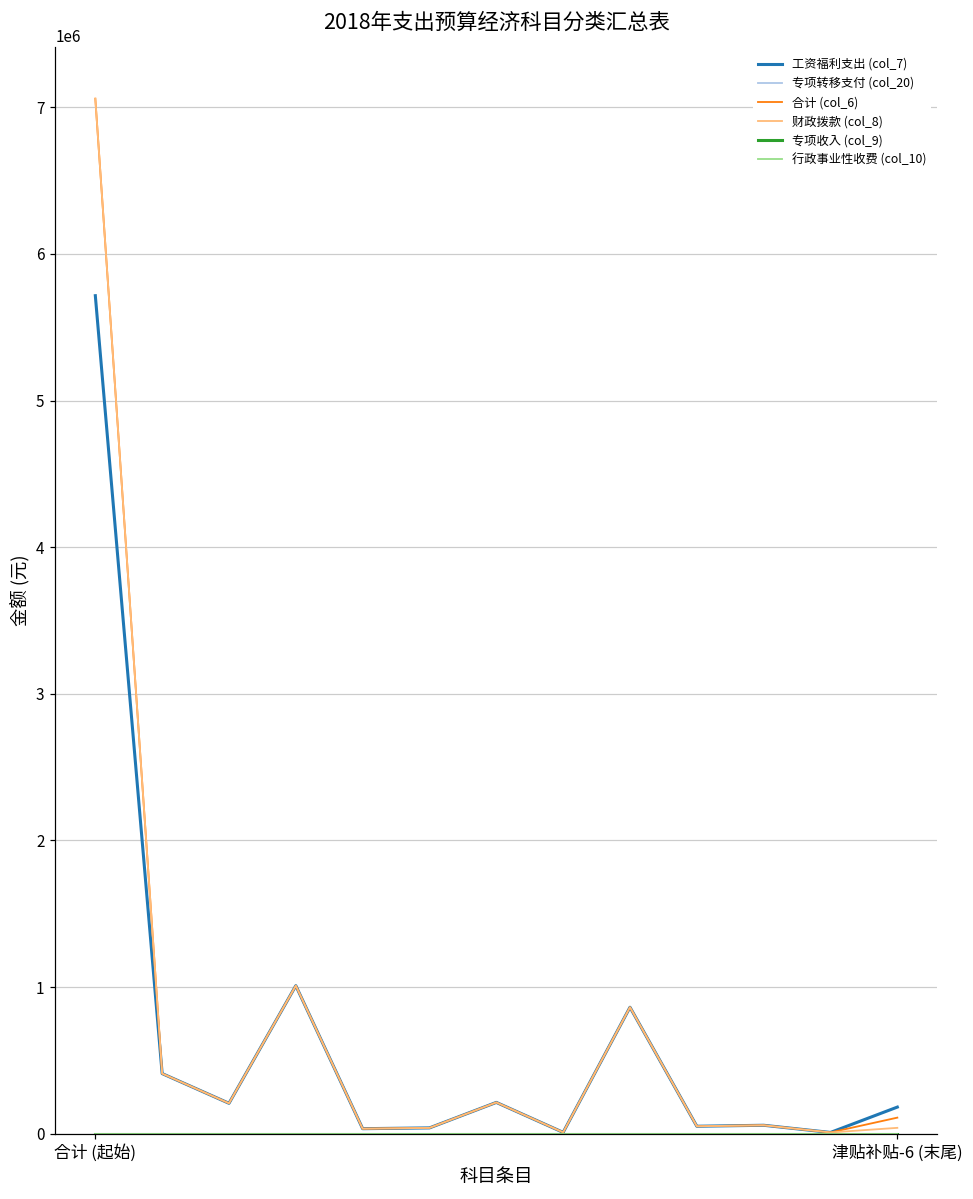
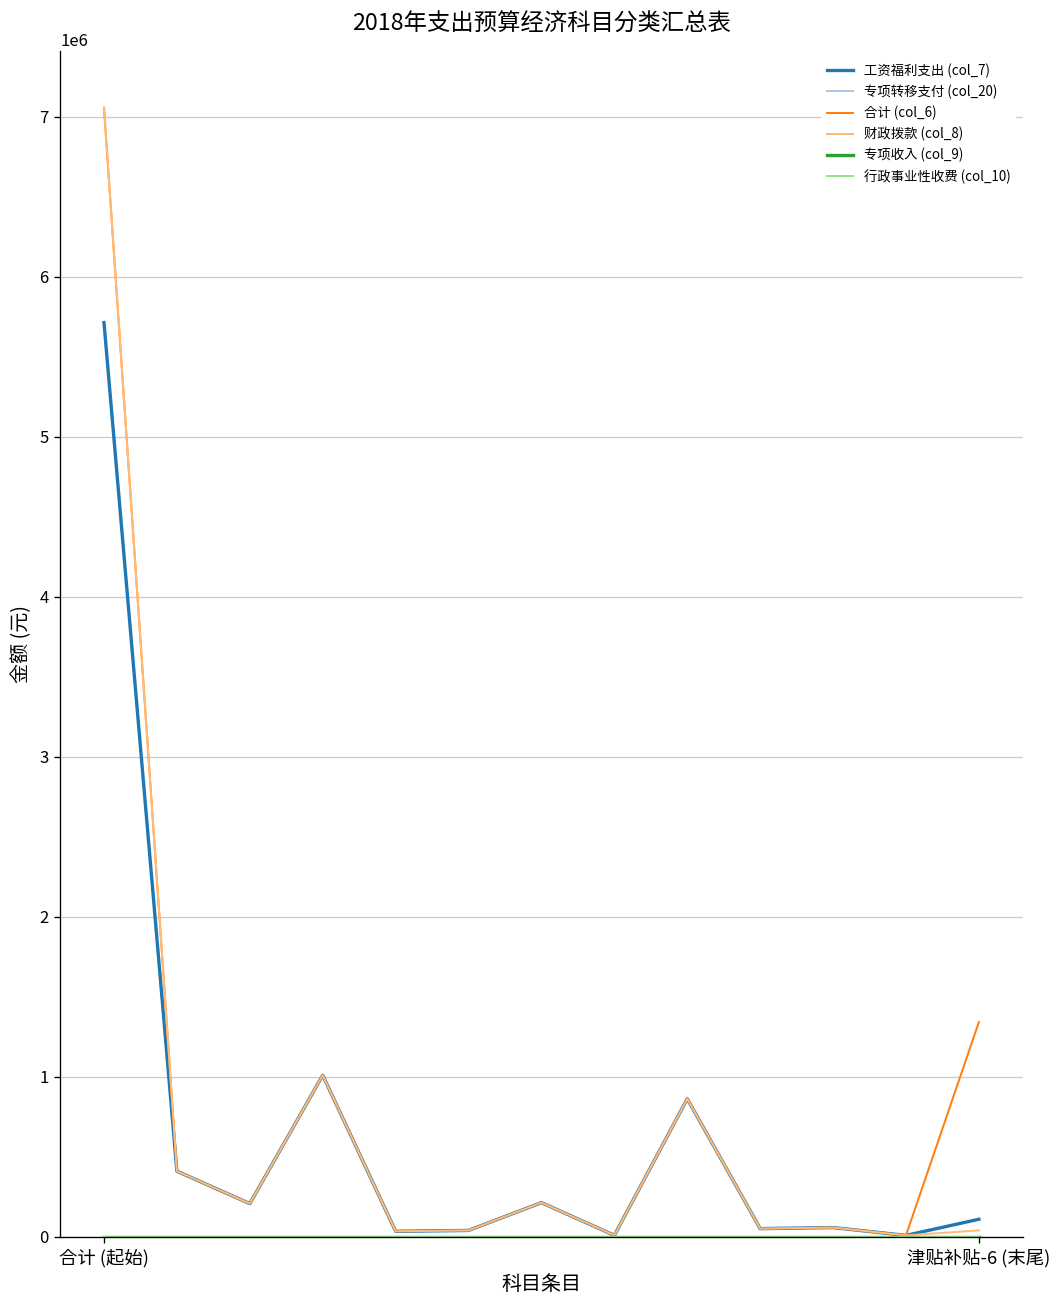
  {
    "工资福利支出 (col_7)": {
      "合计 (起始)": 5710000,
-     "津贴补贴-6 (末尾)": 180000
+     "津贴补贴-6 (末尾)": 110000
    },
    "行政事业性收费 (col_10)": {
      "合计 (起始)": 0,
      "津贴补贴-6 (末尾)": 0
    },
    "合计 (col_6)": {
-     "津贴补贴-6 (末尾)": 110000
+     "津贴补贴-6 (末尾)": 1340000
    },
    "财政拨款 (col_8)": {
      "津贴补贴-6 (末尾)": 40000
    }
  }
